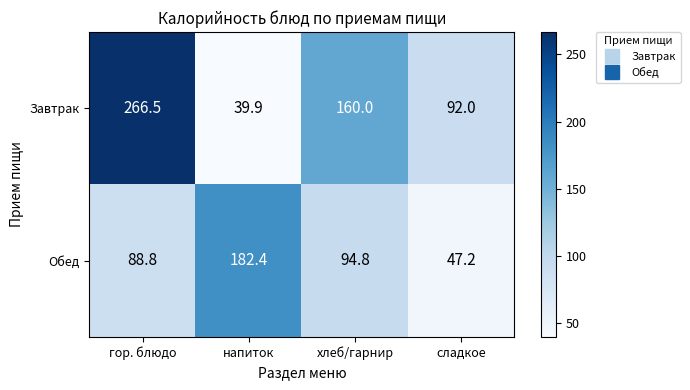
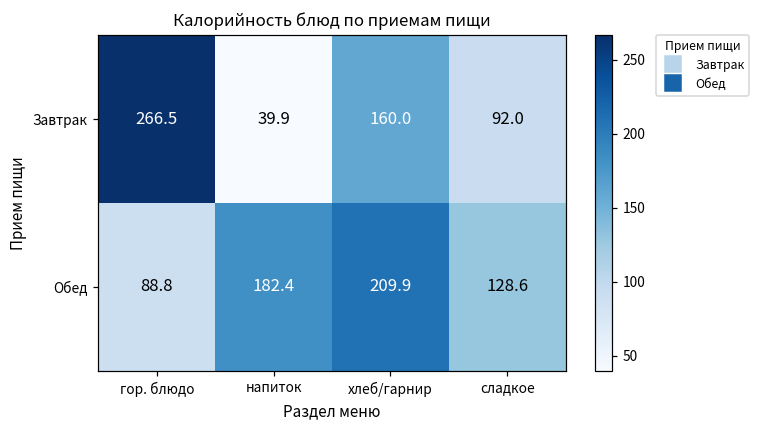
  {
    "Завтрак": {
      "гор. блюдо": 266.5,
      "напиток": 39.9,
      "хлеб/гарнир": 160.0,
      "сладкое": 92.0
    },
    "Обед": {
      "гор. блюдо": 88.8,
      "напиток": 182.4,
-     "хлеб/гарнир": 94.8,
-     "сладкое": 47.2
+     "хлеб/гарнир": 209.9,
+     "сладкое": 128.6
    }
  }
